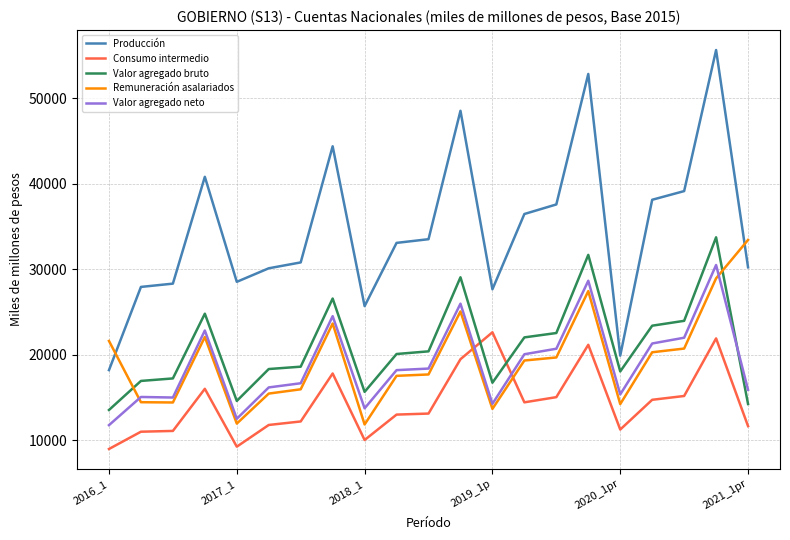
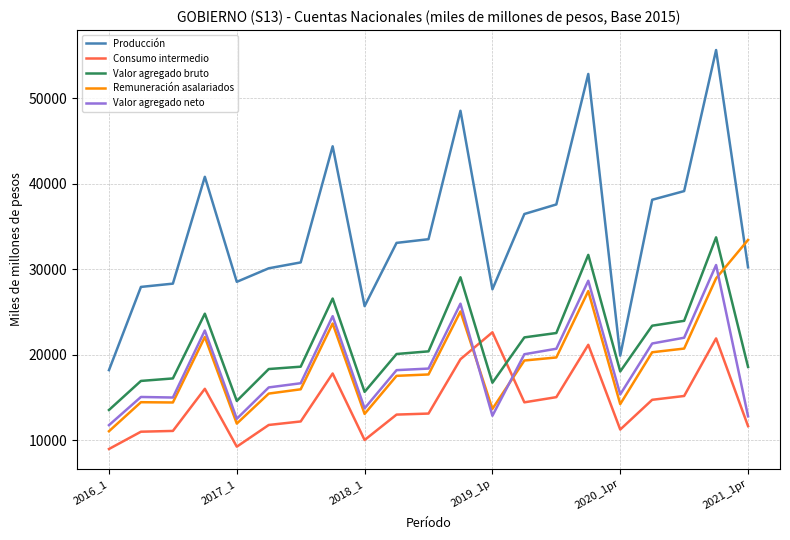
  {
    "Producción": {
      "2016_1": 18000,
      "2017_1": 29000,
      "2018_1": 26000,
      "2019_1p": 28000,
      "2020_1pr": 20000,
      "2021_1pr": 30000
    },
    "Consumo intermedio": {
      "2016_1": 9000,
      "2017_1": 9000,
      "2018_1": 10000,
      "2019_1p": 23000,
      "2020_1pr": 11000,
      "2021_1pr": 12000
    },
    "Valor agregado bruto": {
      "2016_1": 14000,
      "2017_1": 15000,
      "2018_1": 16000,
      "2019_1p": 17000,
      "2020_1pr": 18000,
-     "2021_1pr": 14000
+     "2021_1pr": 19000
    },
    "Remuneración asalariados": {
-     "2016_1": 22000,
+     "2016_1": 11000,
      "2017_1": 12000,
-     "2018_1": 12000,
+     "2018_1": 13000,
      "2019_1p": 14000,
      "2020_1pr": 14000,
      "2021_1pr": 33000
    },
    "Valor agregado neto": {
      "2016_1": 12000,
      "2017_1": 13000,
      "2018_1": 14000,
-     "2019_1p": 14000,
+     "2019_1p": 13000,
      "2020_1pr": 15000,
-     "2021_1pr": 16000
+     "2021_1pr": 13000
    }
  }
